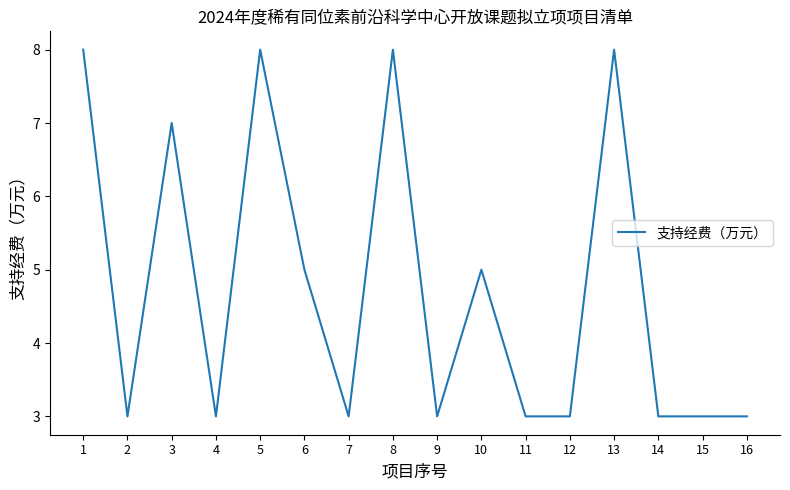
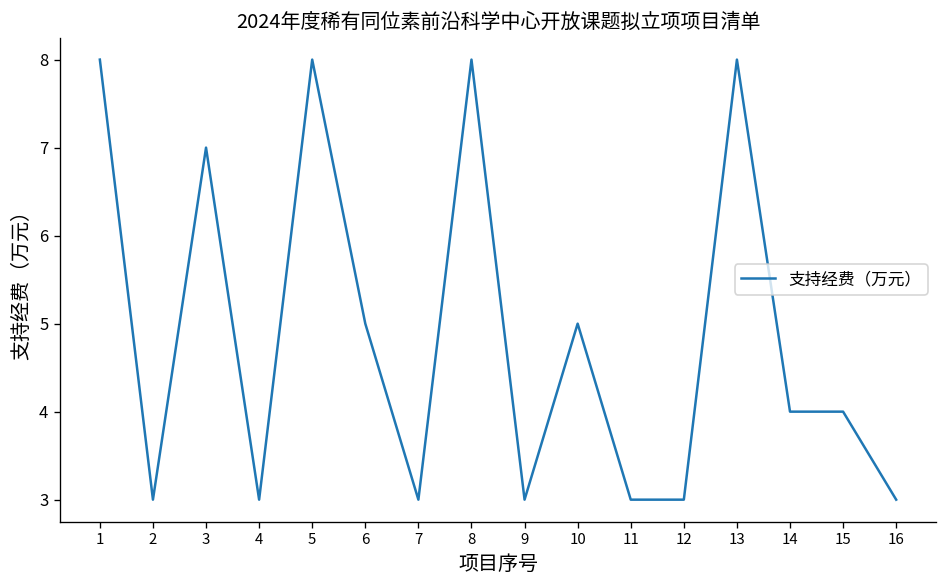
  {
    "1": 8,
    "2": 3,
    "3": 7,
    "4": 3,
    "5": 8,
    "6": 5,
    "7": 3,
    "8": 8,
    "9": 3,
    "10": 5,
    "11": 3,
    "12": 3,
    "13": 8,
-   "14": 3,
-   "15": 3,
+   "14": 4,
+   "15": 4,
    "16": 3
  }
